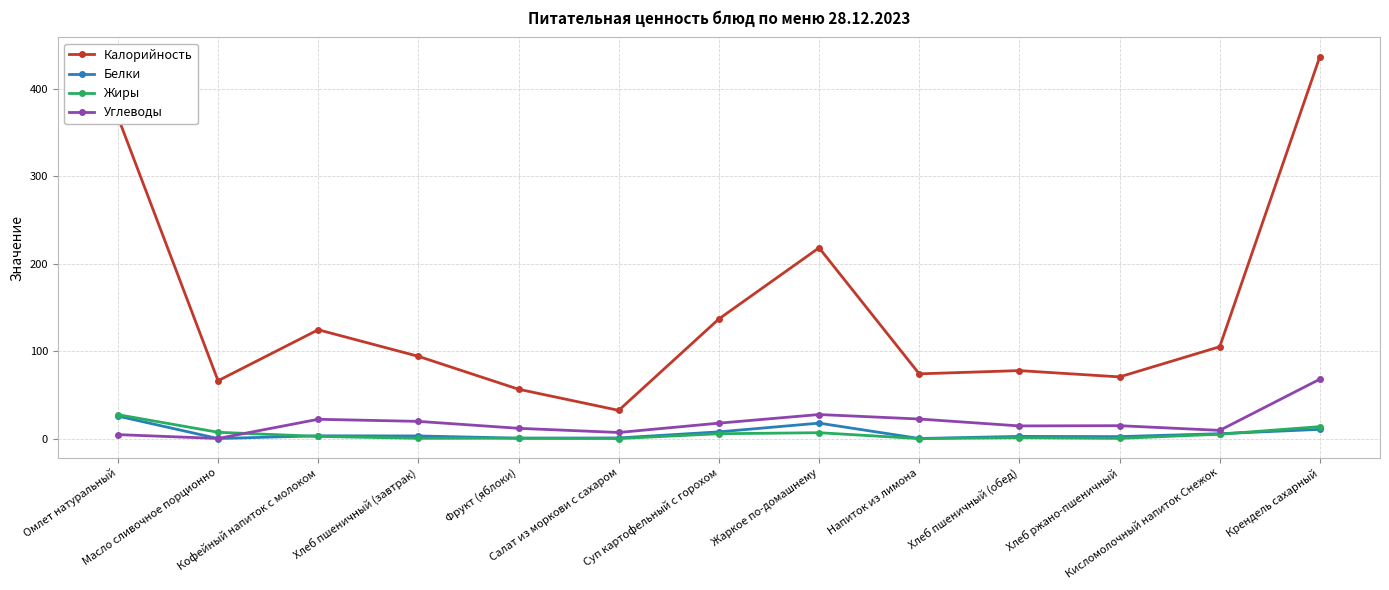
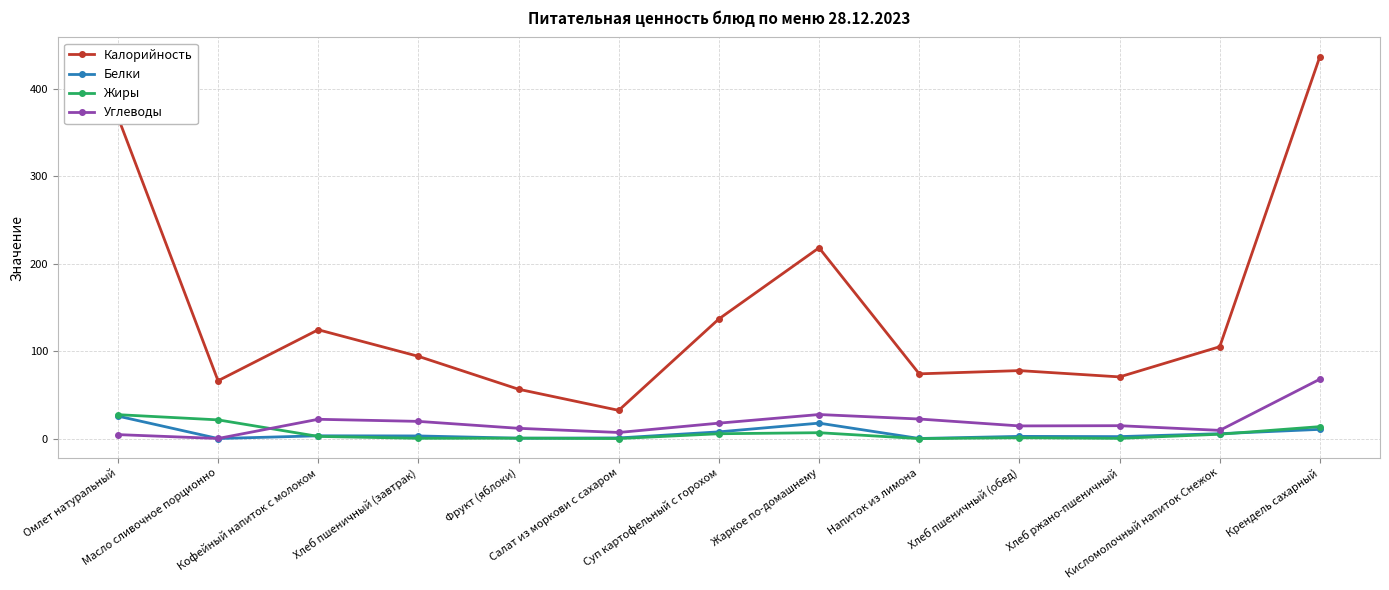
  {
    "Калорийность": {
      "Масло сливочное порционно": 70,
      "Кофейный напиток с молоком": 120,
      "Хлеб пшеничный (завтрак)": 90,
      "Фрукт (яблоки)": 60,
      "Салат из моркови с сахаром": 30,
      "Суп картофельный с горохом": 140,
      "Жаркое по-домашнему": 220,
      "Напиток из лимона": 70,
      "Хлеб пшеничный (обед)": 80,
      "Хлеб ржано-пшеничный": 70,
      "Кисломолочный напиток Снежок": 110,
      "Крендель сахарный": 440
    },
    "Белки": {
      "Жаркое по-домашнему": 20,
      "Крендель сахарный": 10
    },
    "Жиры": {
-     "Масло сливочное порционно": 10,
+     "Масло сливочное порционно": 20,
      "Жаркое по-домашнему": 10,
      "Крендель сахарный": 10
    },
    "Углеводы": {
      "Омлет натуральный": 0,
      "Кофейный напиток с молоком": 20,
      "Хлеб пшеничный (завтрак)": 20,
      "Фрукт (яблоки)": 10,
      "Салат из моркови с сахаром": 10,
      "Суп картофельный с горохом": 20,
      "Жаркое по-домашнему": 30,
      "Напиток из лимона": 20,
      "Хлеб пшеничный (обед)": 10,
      "Хлеб ржано-пшеничный": 10,
      "Кисломолочный напиток Снежок": 10,
      "Крендель сахарный": 70
    }
  }
